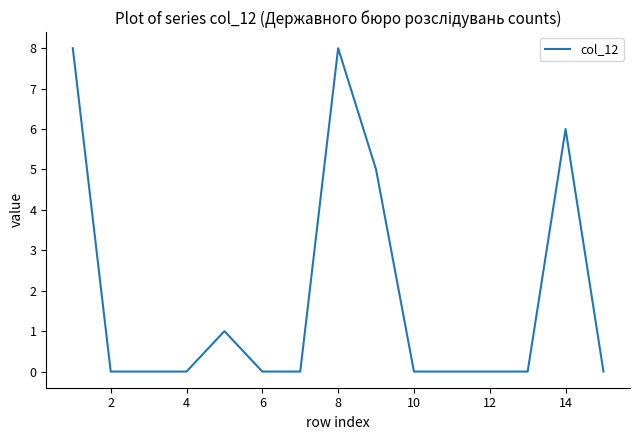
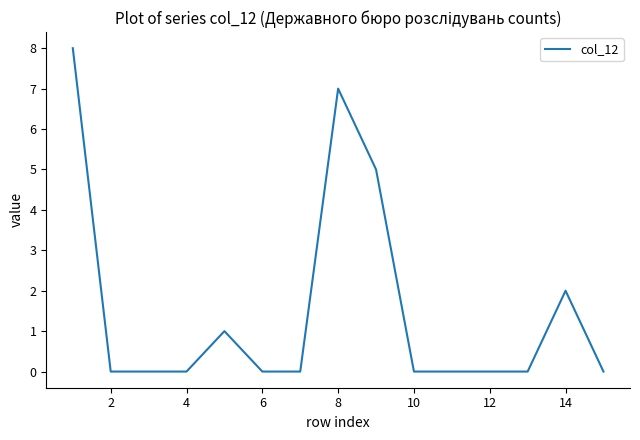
  {
    "2": 0,
    "4": 0,
    "6": 0,
-   "8": 8,
+   "8": 7,
    "10": 0,
    "12": 0,
-   "14": 6
+   "14": 2
  }
